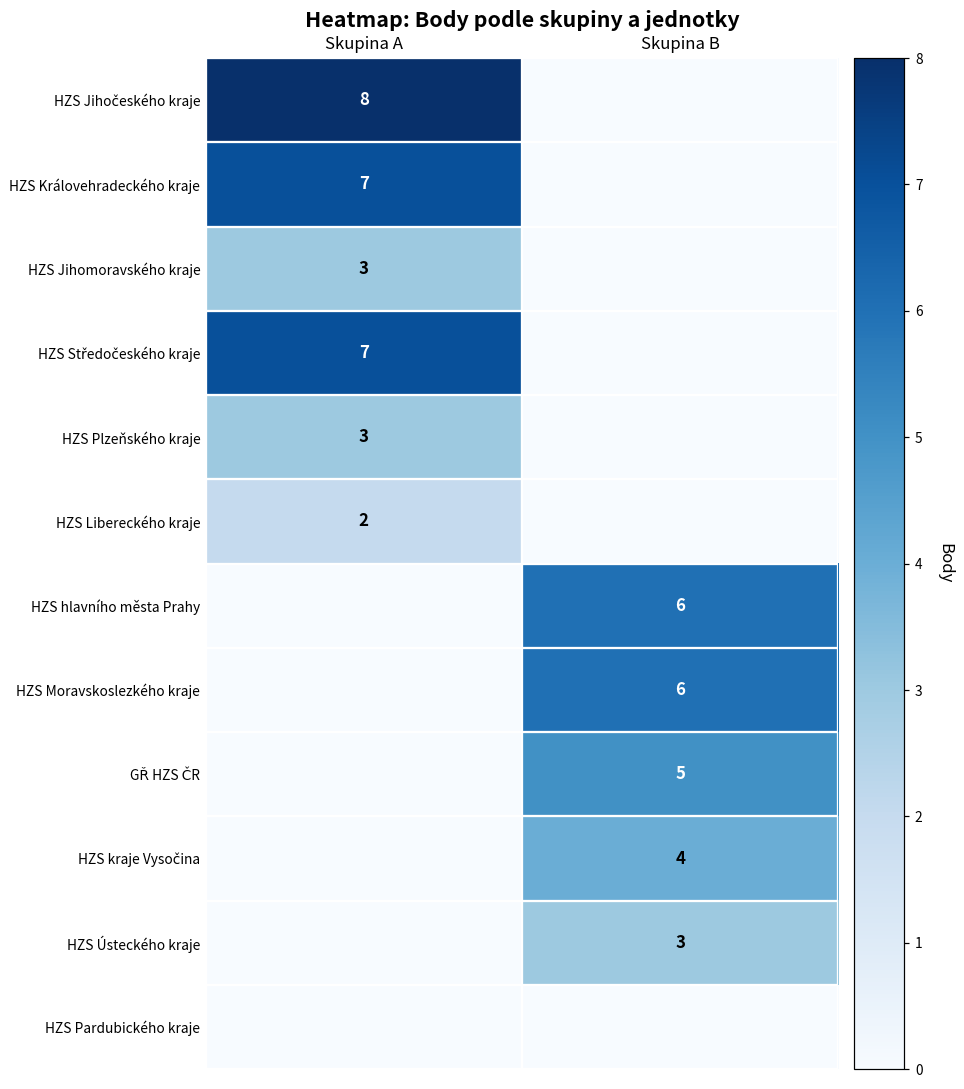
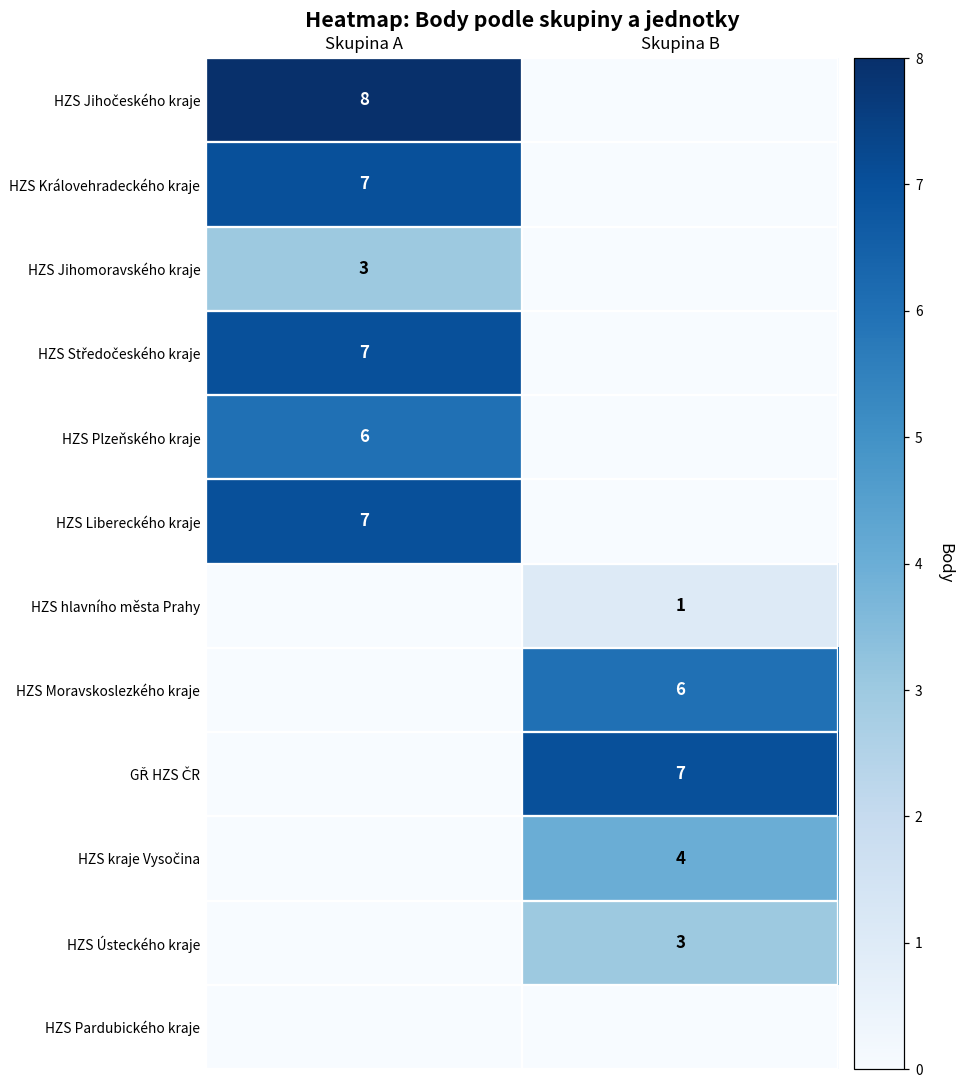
  {
    "HZS Jihočeského kraje": {
      "Skupina A": 8
    },
    "HZS Královehradeckého kraje": {
      "Skupina A": 7
    },
    "HZS Jihomoravského kraje": {
      "Skupina A": 3
    },
    "HZS Středočeského kraje": {
      "Skupina A": 7
    },
    "HZS Plzeňského kraje": {
-     "Skupina A": 3
+     "Skupina A": 6
    },
    "HZS Libereckého kraje": {
-     "Skupina A": 2
+     "Skupina A": 7
    },
    "HZS hlavního města Prahy": {
-     "Skupina B": 6
+     "Skupina B": 1
    },
    "HZS Moravskoslezkého kraje": {
      "Skupina B": 6
    },
    "GŘ HZS ČR": {
-     "Skupina B": 5
+     "Skupina B": 7
    },
    "HZS kraje Vysočina": {
      "Skupina B": 4
    },
    "HZS Ústeckého kraje": {
      "Skupina B": 3
    }
  }
